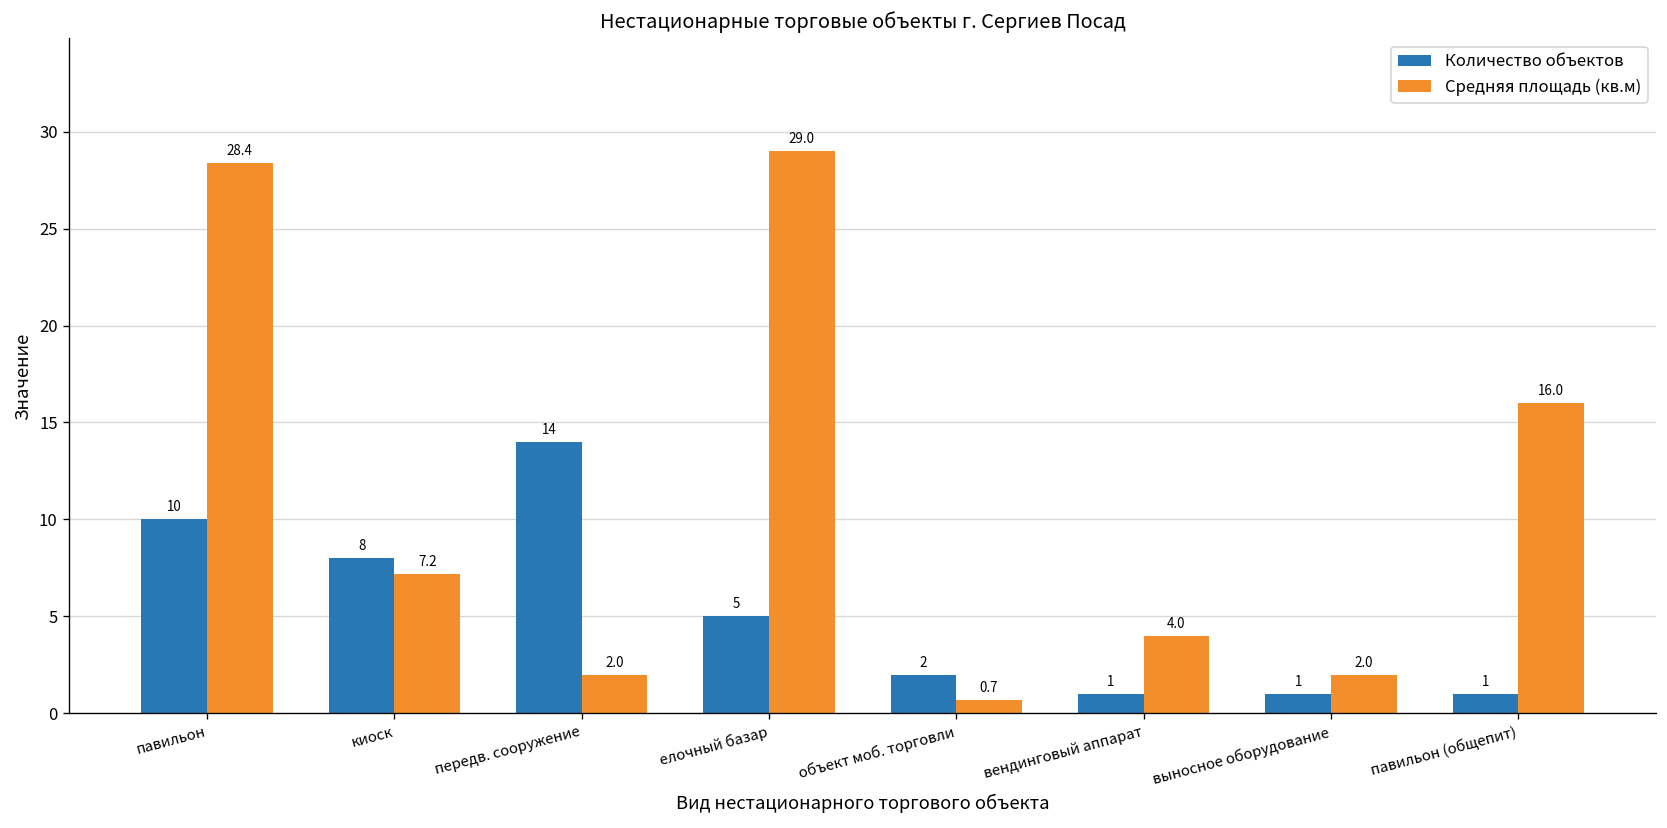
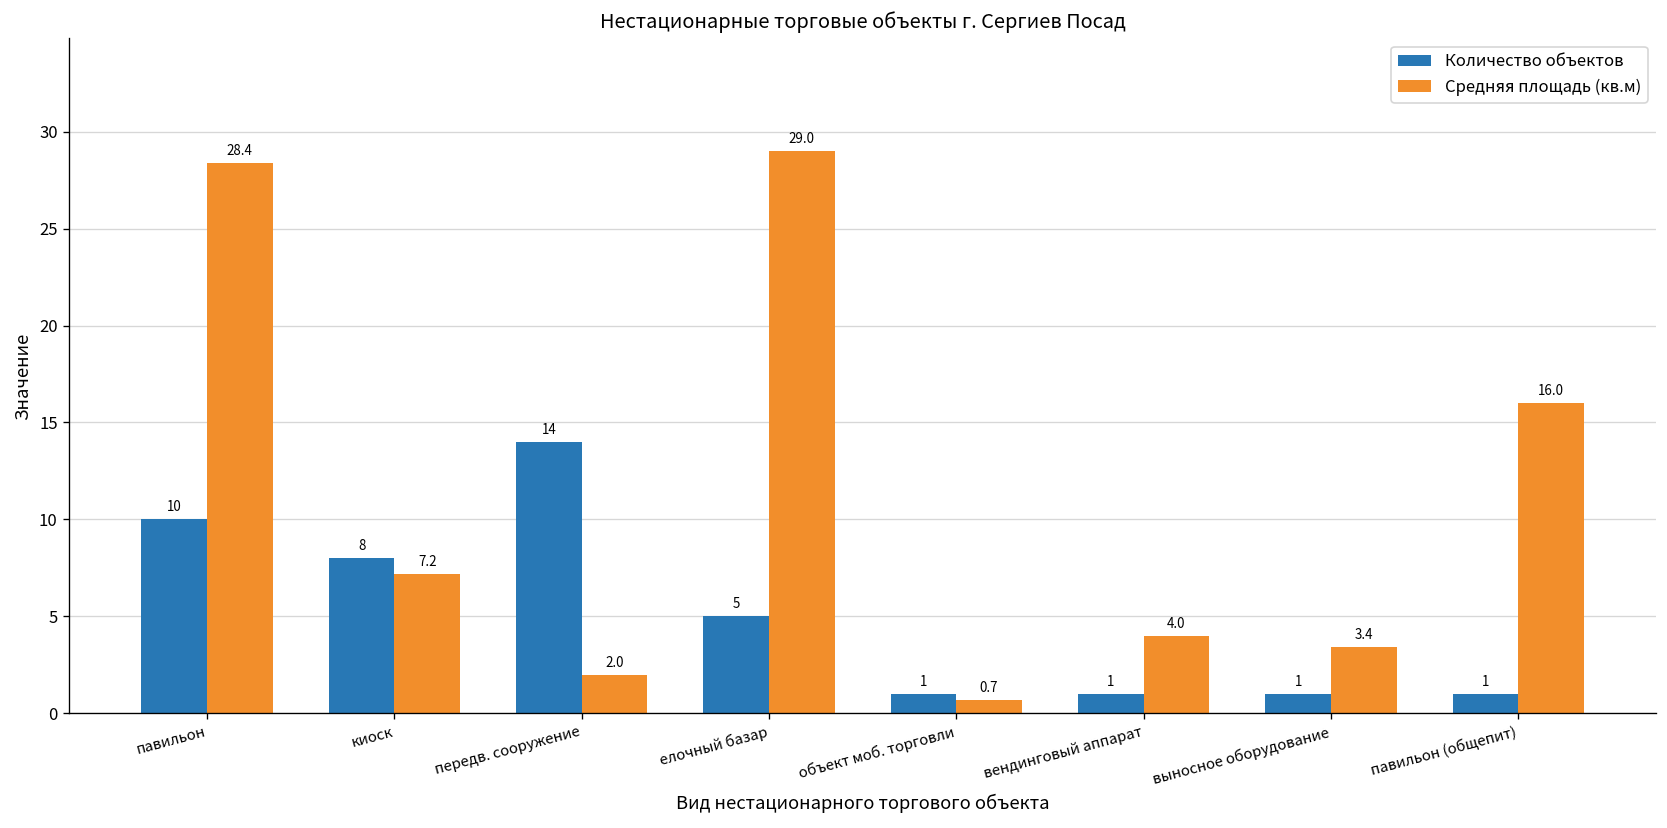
  {
    "Количество объектов": {
      "павильон": 10,
      "киоск": 8,
      "передв. сооружение": 14,
      "елочный базар": 5,
-     "объект моб. торговли": 2,
+     "объект моб. торговли": 1,
      "вендинговый аппарат": 1,
      "выносное оборудование": 1,
      "павильон (общепит)": 1
    },
    "Средняя площадь (кв.м)": {
      "павильон": 28.4,
      "киоск": 7.2,
      "передв. сооружение": 2.0,
      "елочный базар": 29.0,
      "объект моб. торговли": 0.7,
      "вендинговый аппарат": 4.0,
-     "выносное оборудование": 2.0,
+     "выносное оборудование": 3.4,
      "павильон (общепит)": 16.0
    }
  }
